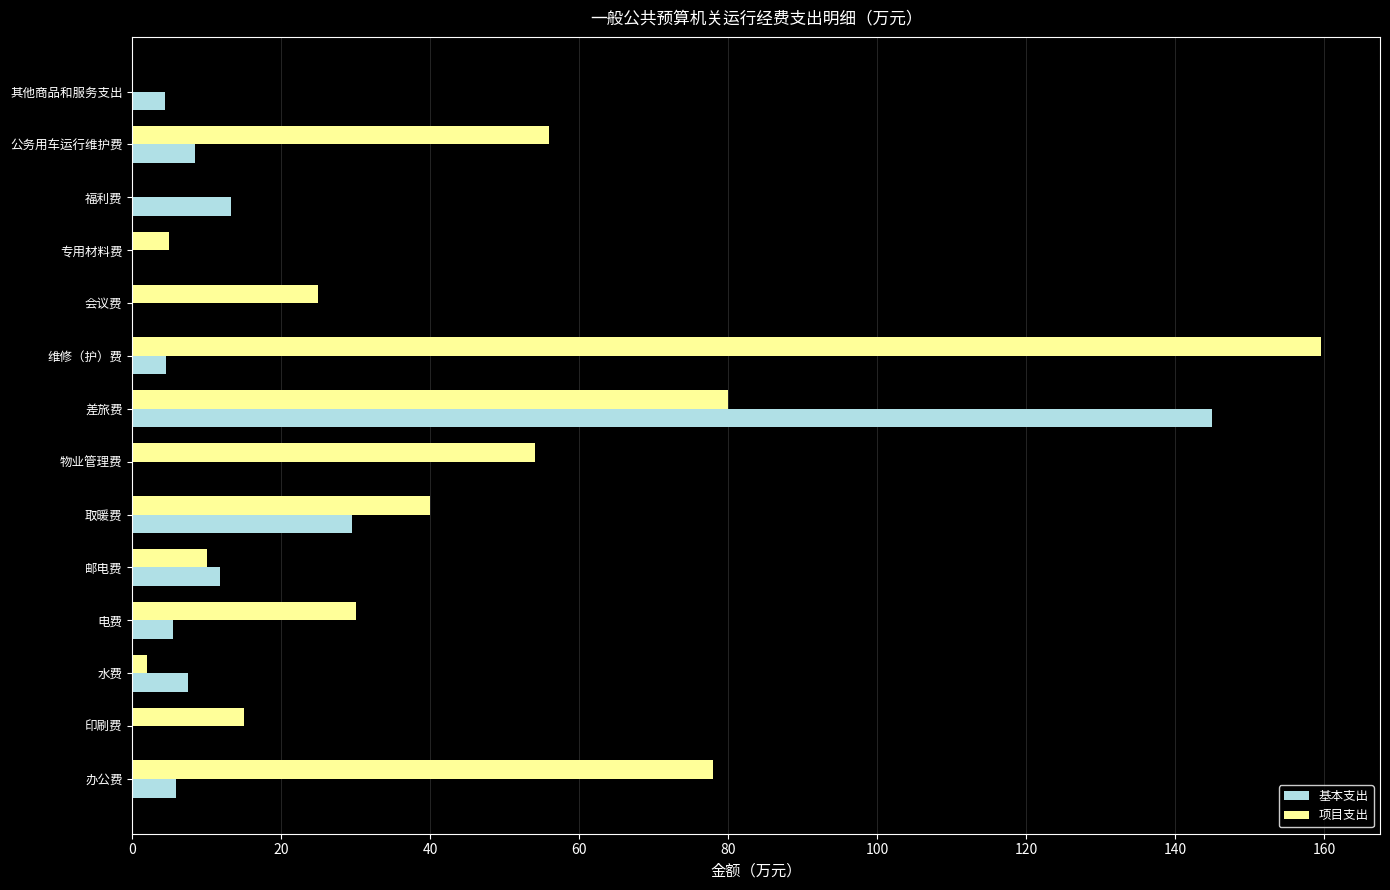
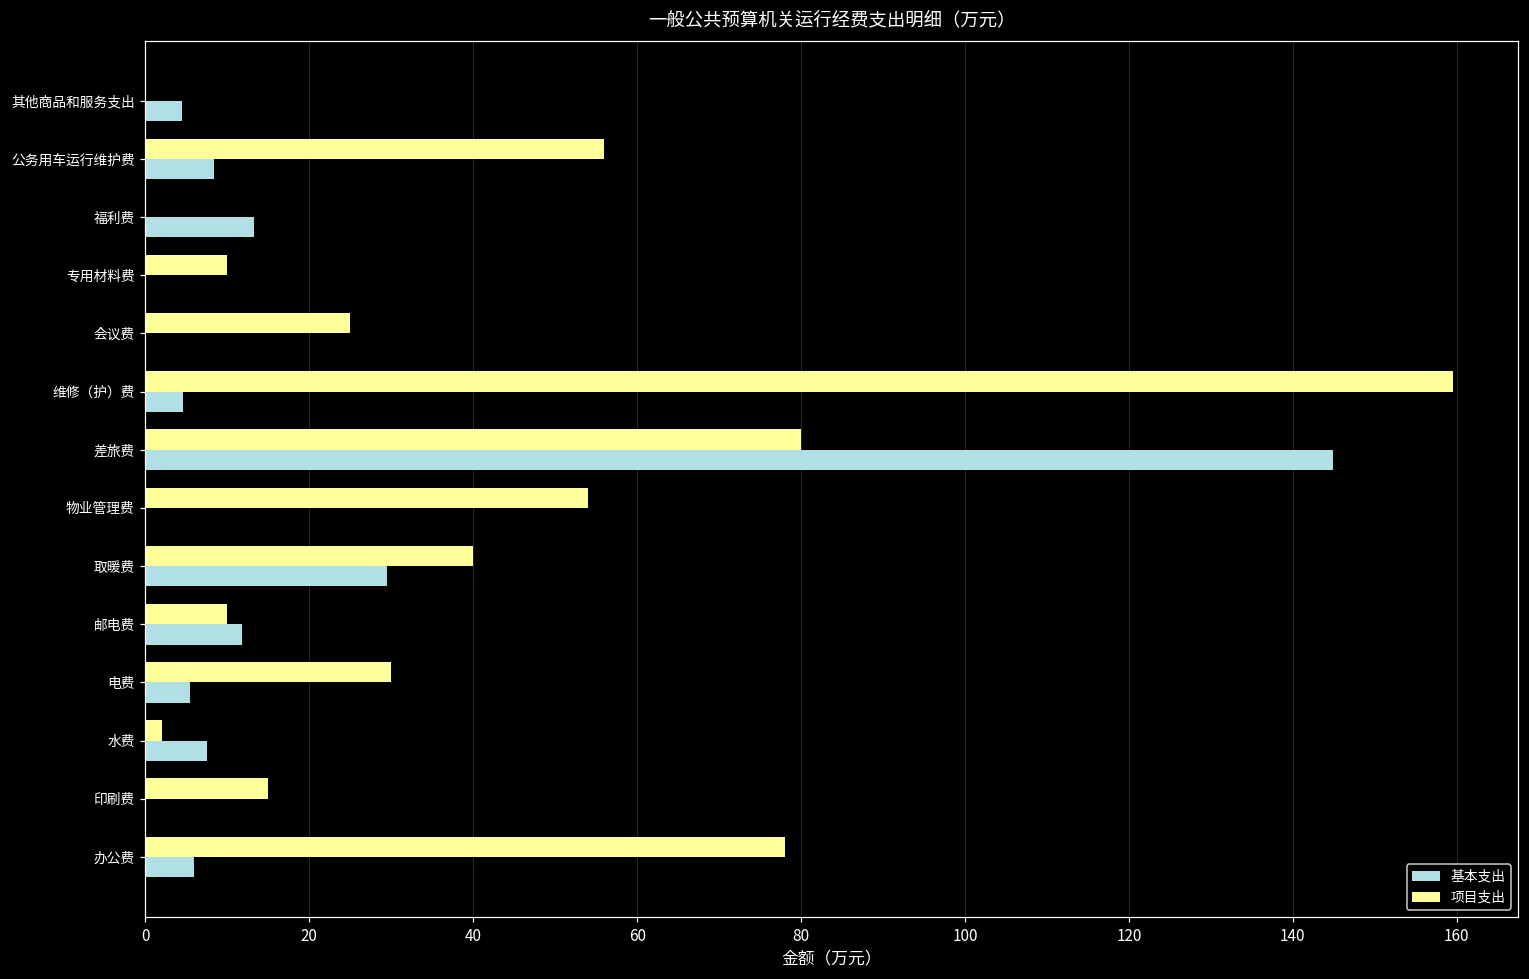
  {
    "基本支出": {
      "其他商品和服务支出": 4,
      "公务用车运行维护费": 8,
      "福利费": 13,
      "专用材料费": 0,
      "会议费": 0,
      "维修（护）费": 5,
      "差旅费": 145,
      "物业管理费": 0,
      "取暖费": 30,
      "邮电费": 12,
      "电费": 5,
      "水费": 8,
      "印刷费": 0,
      "办公费": 6
    },
    "项目支出": {
      "其他商品和服务支出": 0,
      "公务用车运行维护费": 56,
      "福利费": 0,
-     "专用材料费": 5,
+     "专用材料费": 10,
      "会议费": 25,
      "维修（护）费": 160,
      "差旅费": 80,
      "物业管理费": 54,
      "取暖费": 40,
      "邮电费": 10,
      "电费": 30,
      "水费": 2,
      "印刷费": 15,
      "办公费": 78
    }
  }
